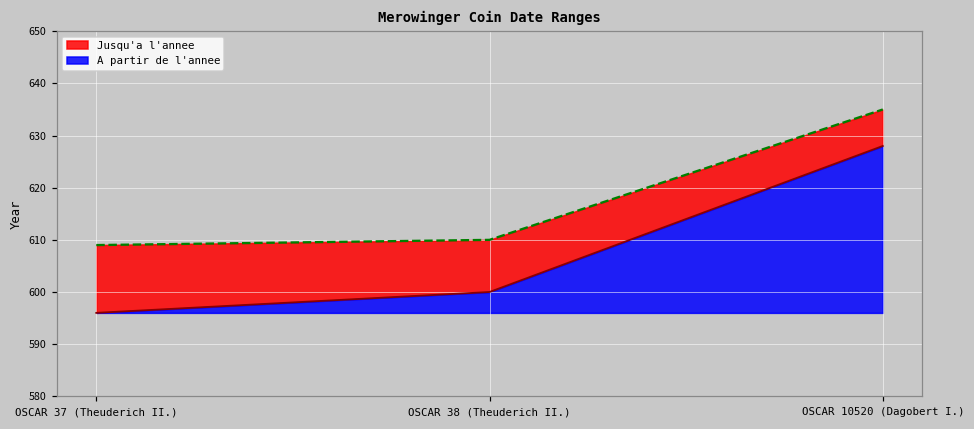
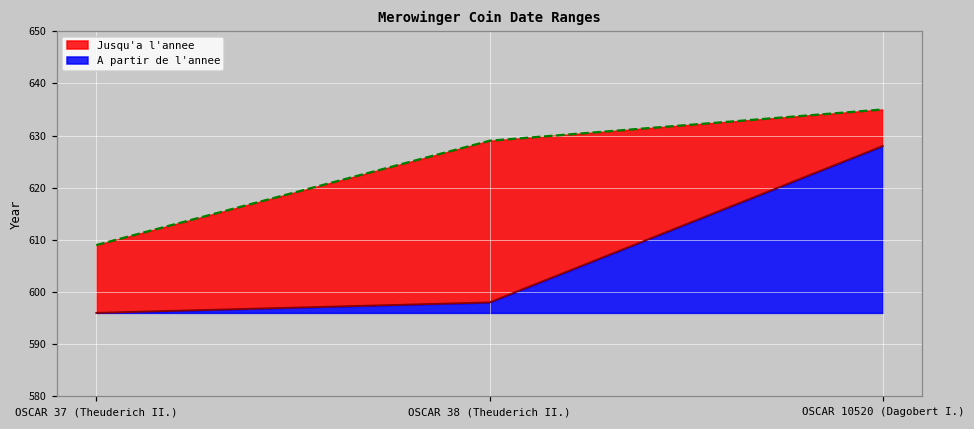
  {
    "A partir de l'annee": {
      "OSCAR 37 (Theuderich II.)": 596,
-     "OSCAR 38 (Theuderich II.)": 600,
+     "OSCAR 38 (Theuderich II.)": 598,
      "OSCAR 10520 (Dagobert I.)": 628
    },
    "Jusqu'a l'annee": {
      "OSCAR 37 (Theuderich II.)": 609,
-     "OSCAR 38 (Theuderich II.)": 610,
+     "OSCAR 38 (Theuderich II.)": 629,
      "OSCAR 10520 (Dagobert I.)": 635
    }
  }
